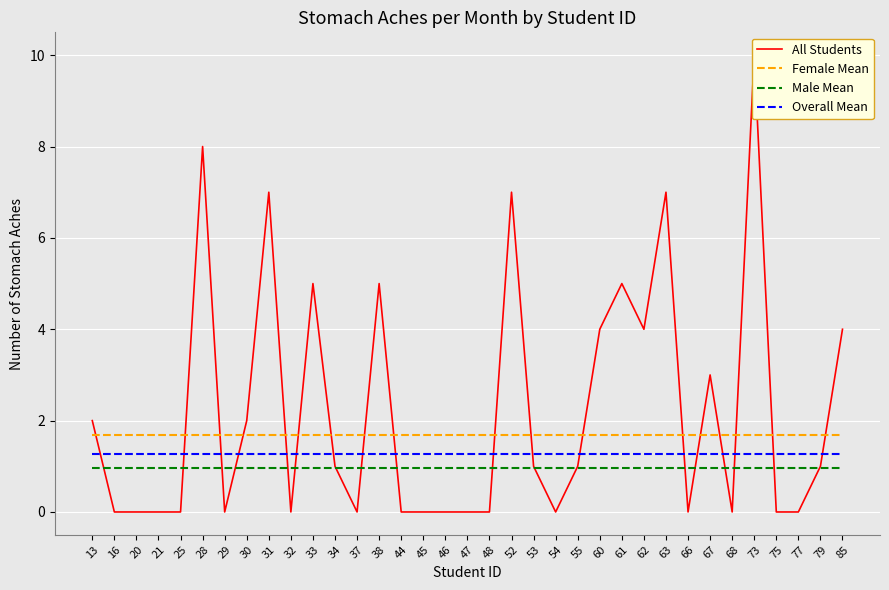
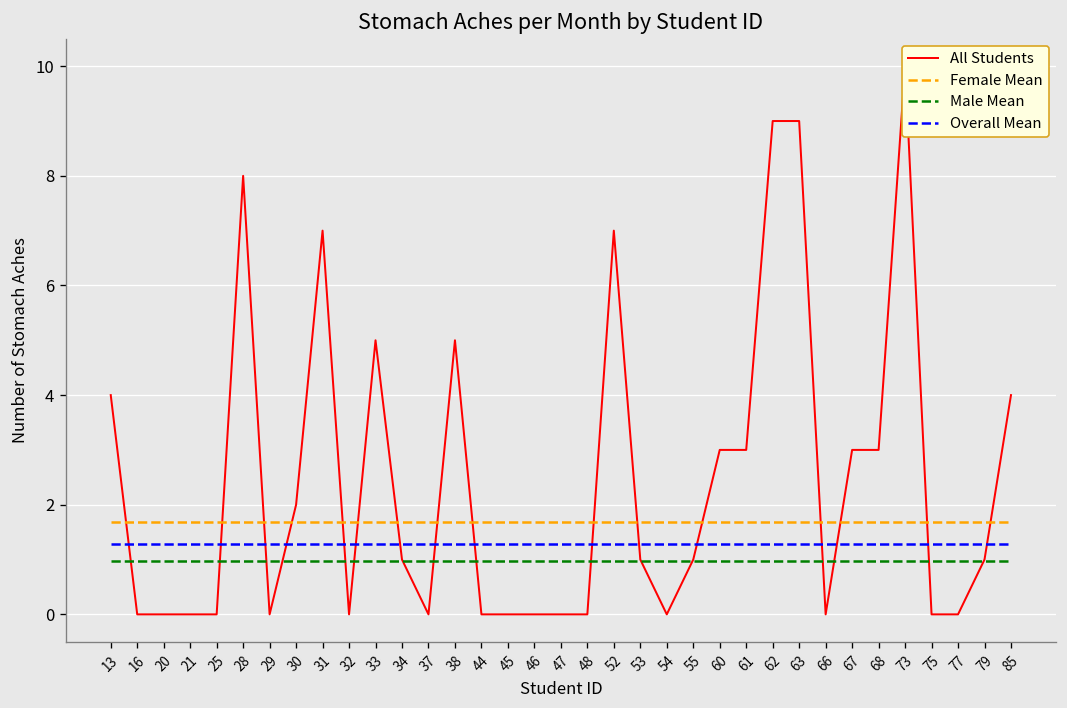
  {
    "All Students": {
-     "13": 2,
+     "13": 4,
      "16": 0,
      "20": 0,
      "21": 0,
      "25": 0,
      "28": 8,
      "29": 0,
      "30": 2,
      "31": 7,
      "32": 0,
      "33": 5,
      "37": 0,
      "38": 5,
      "44": 0,
      "45": 0,
      "46": 0,
      "47": 0,
      "48": 0,
      "52": 7,
      "54": 0,
-     "60": 4,
-     "61": 5,
-     "62": 4,
-     "63": 7,
+     "60": 3,
+     "61": 3,
+     "62": 9,
+     "63": 9,
      "66": 0,
      "67": 3,
-     "68": 0,
+     "68": 3,
      "75": 0,
      "77": 0,
      "85": 4
    },
    "Female Mean": {
      "13": 1.7,
      "16": 1.7,
      "20": 1.7,
      "21": 1.7,
      "25": 1.7,
      "28": 1.7,
      "29": 1.7,
      "30": 1.7,
      "31": 1.7,
      "32": 1.7,
      "33": 1.7,
      "34": 1.7,
      "37": 1.7,
      "38": 1.7,
      "44": 1.7,
      "45": 1.7,
      "46": 1.7,
      "47": 1.7,
      "48": 1.7,
      "52": 1.7,
      "53": 1.7,
      "54": 1.7,
      "55": 1.7,
      "60": 1.7,
      "61": 1.7,
      "62": 1.7,
      "63": 1.7,
      "66": 1.7,
      "67": 1.7,
      "68": 1.7,
      "73": 1.7,
      "75": 1.7,
      "77": 1.7,
      "79": 1.7,
      "85": 1.7
    },
    "Male Mean": {
      "13": 1,
      "16": 1,
      "20": 1,
      "21": 1,
      "25": 1,
      "28": 1,
      "29": 1,
      "30": 1,
      "31": 1,
      "32": 1,
      "33": 1,
      "37": 1,
      "38": 1,
      "44": 1,
      "45": 1,
      "46": 1,
      "47": 1,
      "48": 1,
      "52": 1,
      "54": 1,
      "60": 1,
      "61": 1,
      "62": 1,
      "63": 1,
      "66": 1,
      "67": 1,
      "68": 1,
      "73": 1,
      "75": 1,
      "77": 1,
      "85": 1
    },
    "Overall Mean": {
      "13": 1.3,
      "16": 1.3,
      "20": 1.3,
      "21": 1.3,
      "25": 1.3,
      "28": 1.3,
      "29": 1.3,
      "30": 1.3,
      "31": 1.3,
      "32": 1.3,
      "33": 1.3,
      "34": 1.3,
      "37": 1.3,
      "38": 1.3,
      "44": 1.3,
      "45": 1.3,
      "46": 1.3,
      "47": 1.3,
      "48": 1.3,
      "52": 1.3,
      "53": 1.3,
      "54": 1.3,
      "55": 1.3,
      "60": 1.3,
      "61": 1.3,
      "62": 1.3,
      "63": 1.3,
      "66": 1.3,
      "67": 1.3,
      "68": 1.3,
      "73": 1.3,
      "75": 1.3,
      "77": 1.3,
      "79": 1.3,
      "85": 1.3
    }
  }
